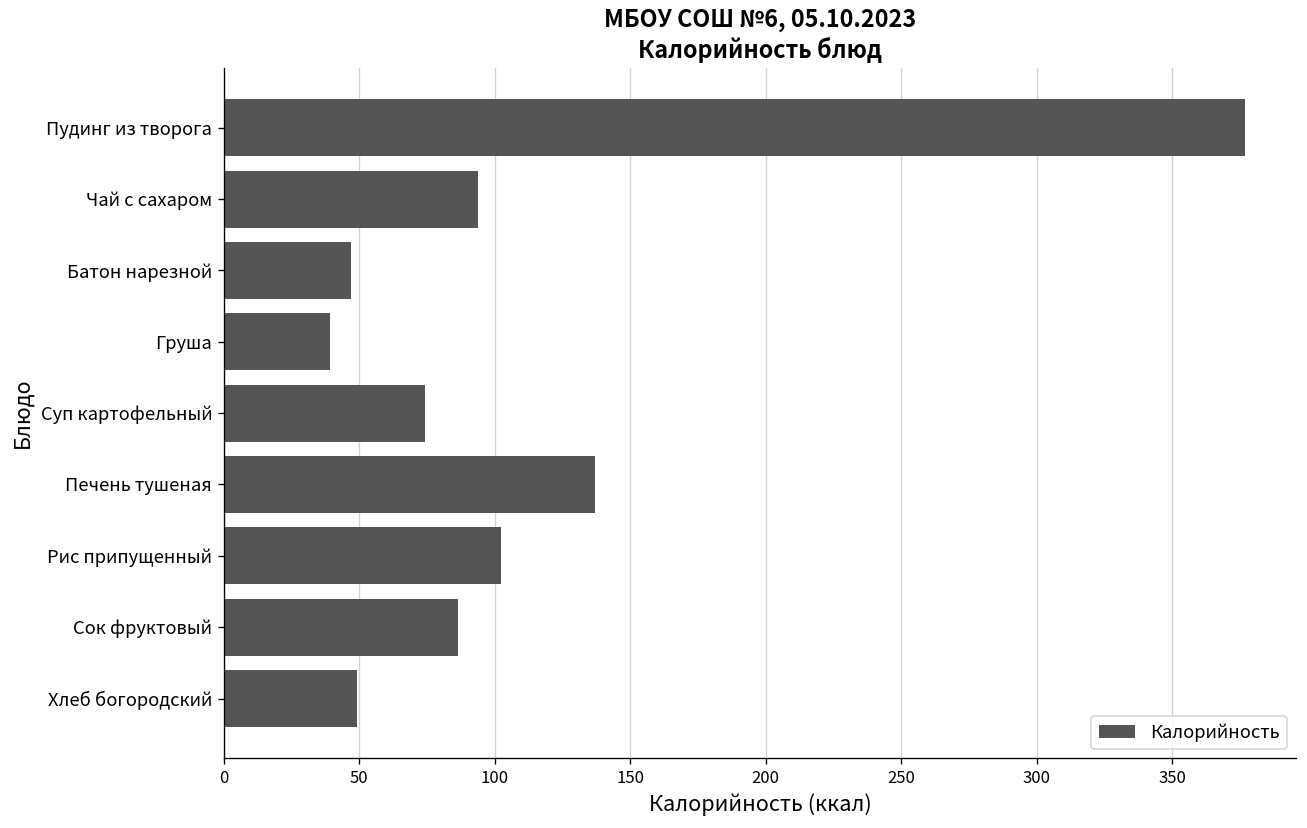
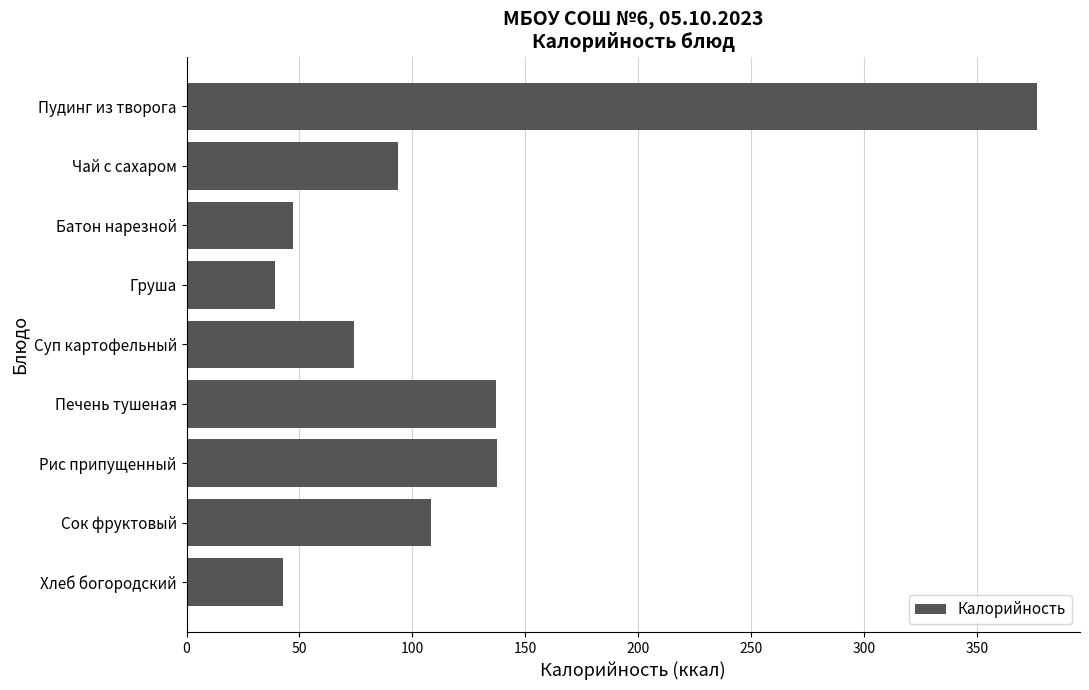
  {
    "Пудинг из творога": 377,
    "Чай с сахаром": 94,
    "Батон нарезной": 47,
    "Груша": 39,
    "Суп картофельный": 74,
    "Печень тушеная": 137,
-   "Рис припущенный": 102,
-   "Сок фруктовый": 87,
-   "Хлеб богородский": 49
+   "Рис припущенный": 137,
+   "Сок фруктовый": 108,
+   "Хлеб богородский": 43
  }
